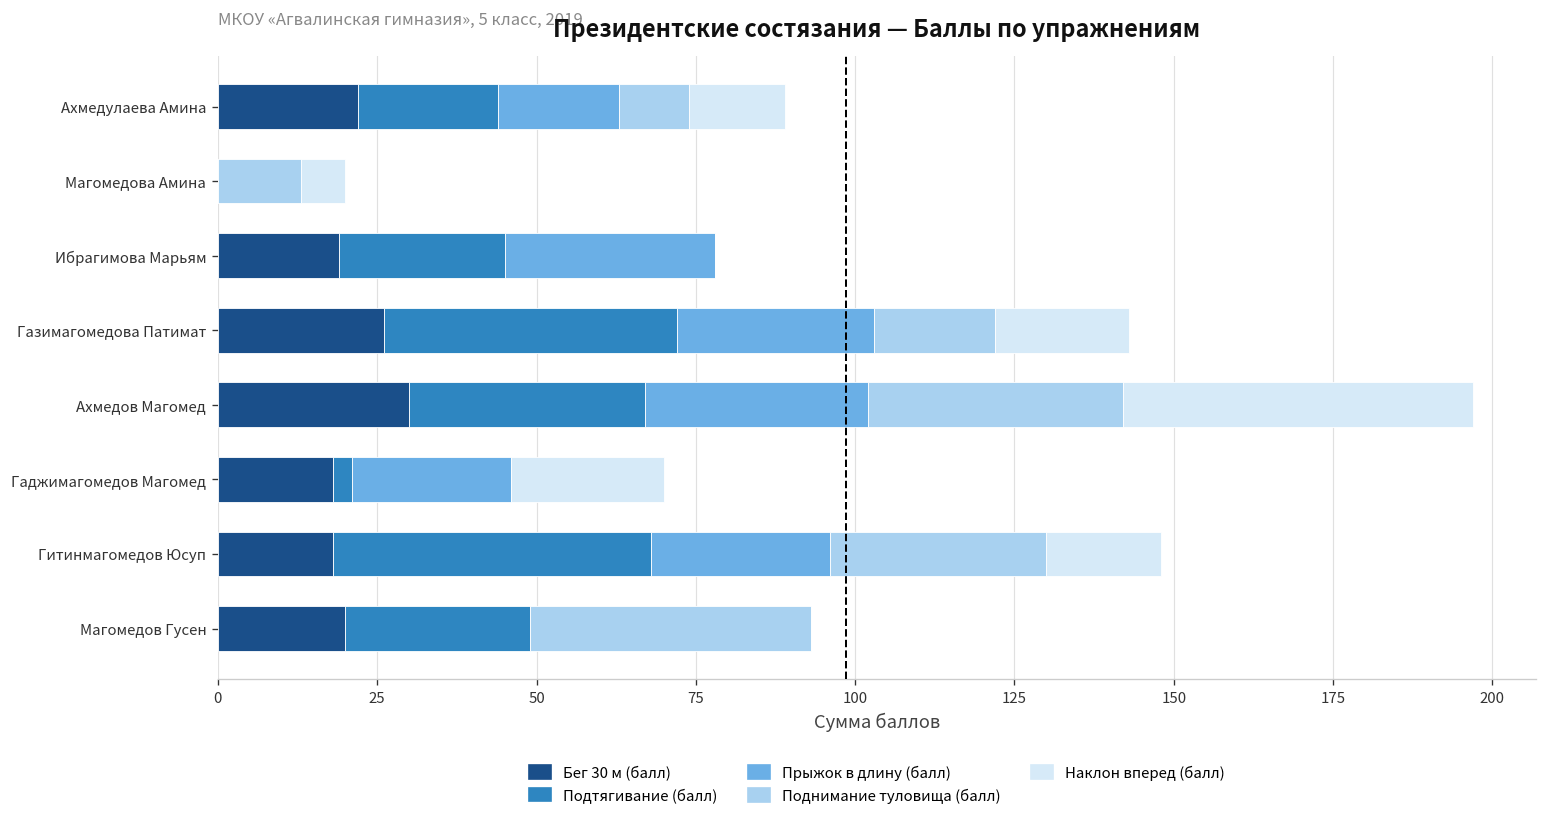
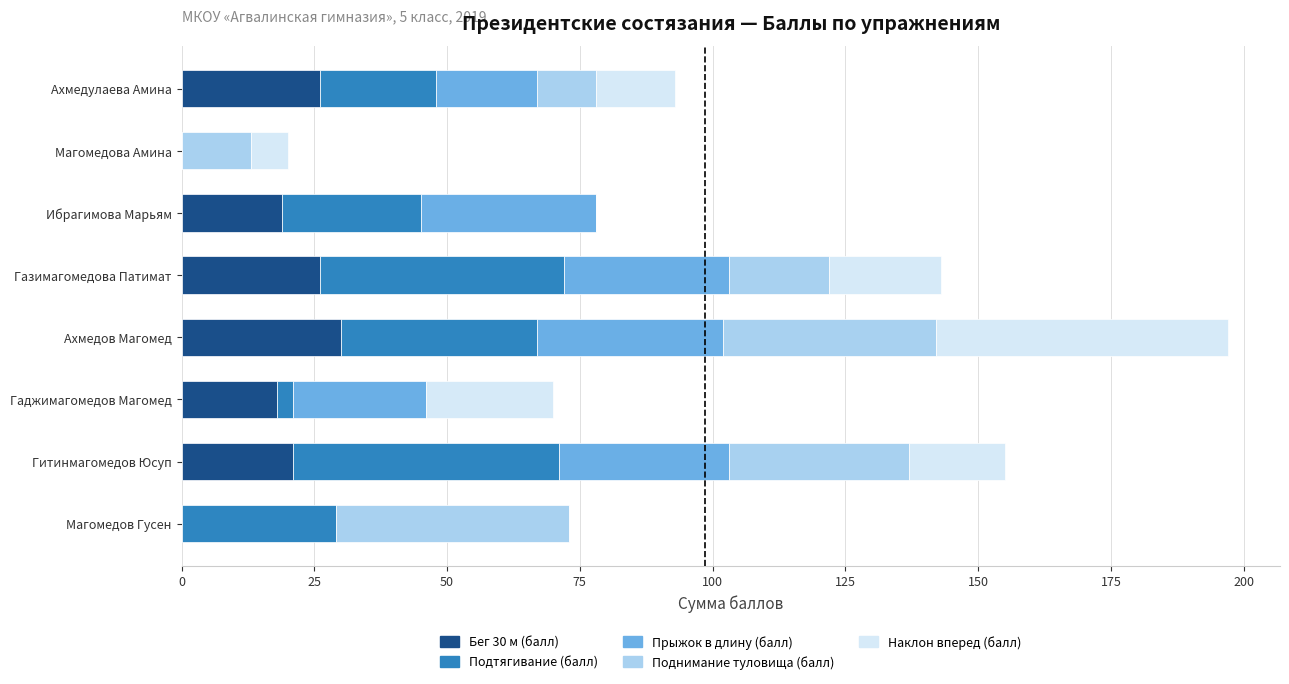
  {
    "Бег 30 м (балл)": {
-     "Ахмедулаева Амина": 22,
+     "Ахмедулаева Амина": 26,
      "Магомедова Амина": 0,
      "Ибрагимова Марьям": 19,
      "Газимагомедова Патимат": 26,
      "Ахмедов Магомед": 30,
      "Гаджимагомедов Магомед": 18,
-     "Гитинмагомедов Юсуп": 18,
-     "Магомедов Гусен": 20
+     "Гитинмагомедов Юсуп": 21,
+     "Магомедов Гусен": 0
    },
    "Подтягивание (балл)": {
      "Ахмедулаева Амина": 22,
      "Магомедова Амина": 0,
      "Ибрагимова Марьям": 26,
      "Газимагомедова Патимат": 46,
      "Ахмедов Магомед": 37,
      "Гаджимагомедов Магомед": 3,
      "Гитинмагомедов Юсуп": 50,
      "Магомедов Гусен": 29
    },
    "Прыжок в длину (балл)": {
      "Ахмедулаева Амина": 19,
      "Магомедова Амина": 0,
      "Ибрагимова Марьям": 33,
      "Газимагомедова Патимат": 31,
      "Ахмедов Магомед": 35,
      "Гаджимагомедов Магомед": 25,
-     "Гитинмагомедов Юсуп": 28,
+     "Гитинмагомедов Юсуп": 32,
      "Магомедов Гусен": 0
    }
  }
